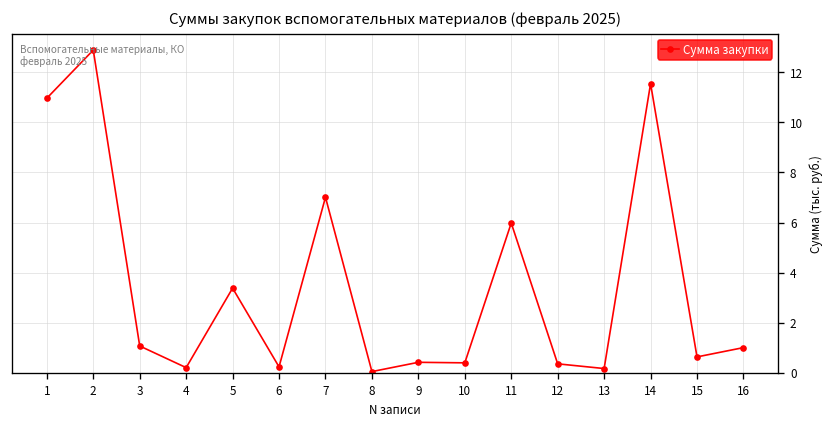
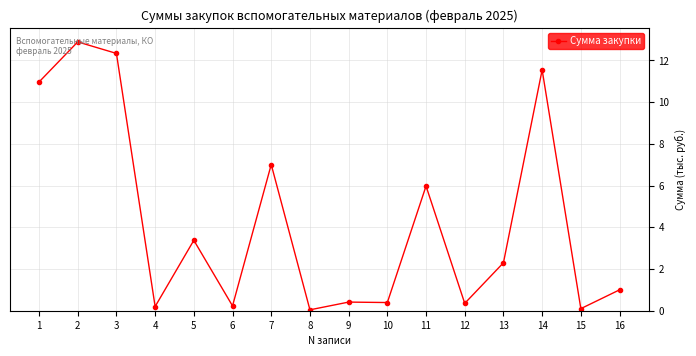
  {
    "1": 11.0,
-   "3": 1.1,
+   "3": 12.3,
    "4": 0.2,
    "5": 3.4,
    "6": 0.2,
    "7": 7.0,
    "8": 0.0,
    "9": 0.4,
    "10": 0.4,
    "11": 6.0,
    "12": 0.4,
-   "13": 0.2,
+   "13": 2.3,
    "14": 11.6,
-   "15": 0.6,
+   "15": 0.1,
    "16": 1.0
  }
